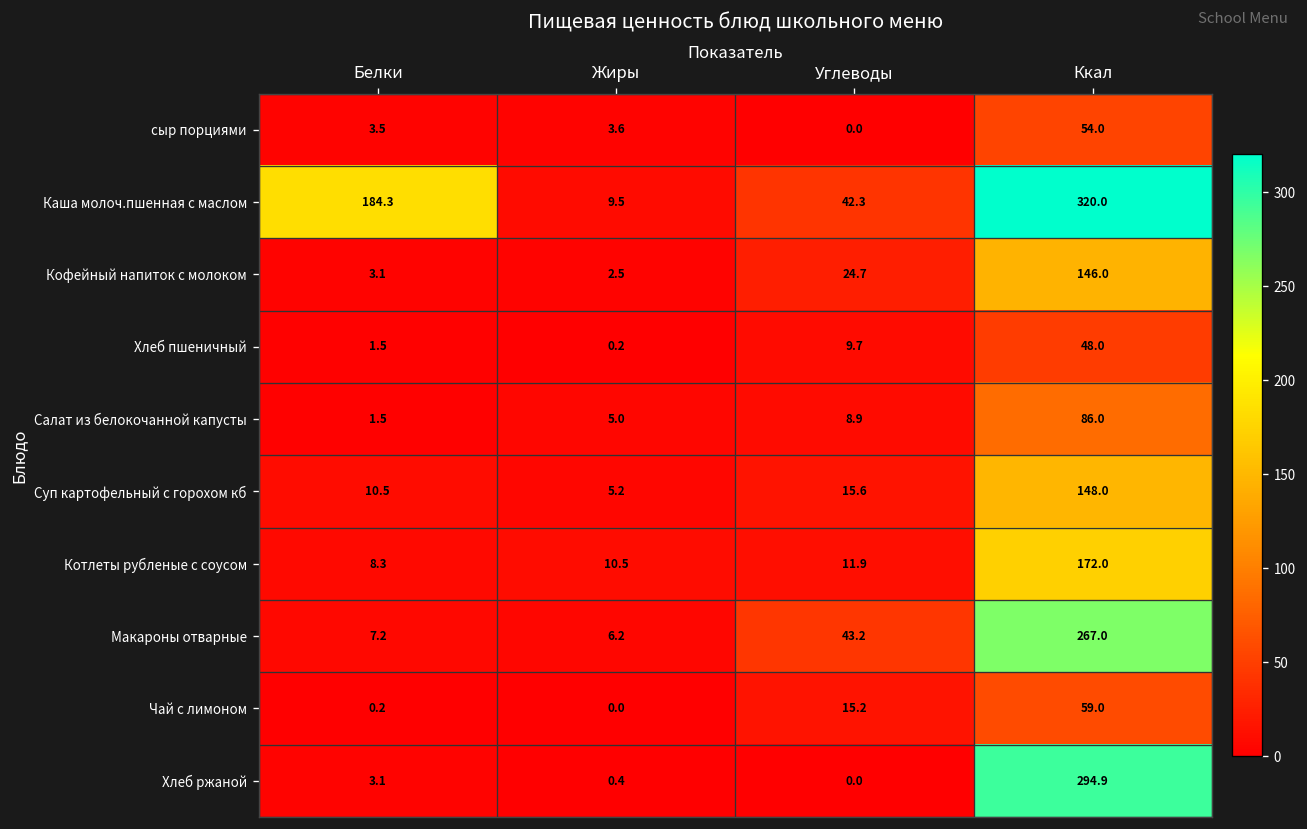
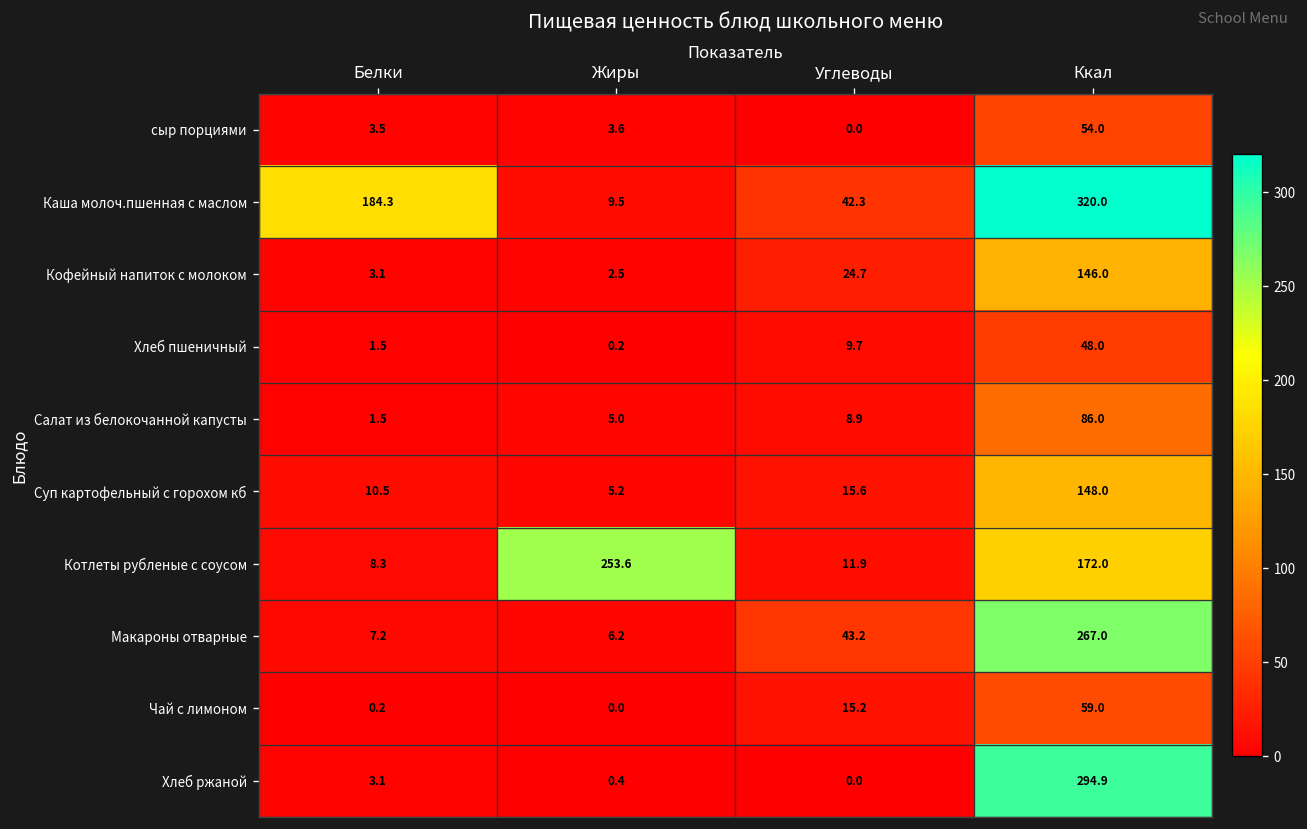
  {
    "сыр порциями": {
      "Белки": 3.5,
      "Жиры": 3.6,
      "Углеводы": 0.0,
      "Ккал": 54.0
    },
    "Каша молоч.пшенная с маслом": {
      "Белки": 184.3,
      "Жиры": 9.5,
      "Углеводы": 42.3,
      "Ккал": 320.0
    },
    "Кофейный напиток с молоком": {
      "Белки": 3.1,
      "Жиры": 2.5,
      "Углеводы": 24.7,
      "Ккал": 146.0
    },
    "Хлеб пшеничный": {
      "Белки": 1.5,
      "Жиры": 0.2,
      "Углеводы": 9.7,
      "Ккал": 48.0
    },
    "Салат из белокочанной капусты": {
      "Белки": 1.5,
      "Жиры": 5.0,
      "Углеводы": 8.9,
      "Ккал": 86.0
    },
    "Суп картофельный с горохом кб": {
      "Белки": 10.5,
      "Жиры": 5.2,
      "Углеводы": 15.6,
      "Ккал": 148.0
    },
    "Котлеты рубленые с соусом": {
      "Белки": 8.3,
-     "Жиры": 10.5,
+     "Жиры": 253.6,
      "Углеводы": 11.9,
      "Ккал": 172.0
    },
    "Макароны отварные": {
      "Белки": 7.2,
      "Жиры": 6.2,
      "Углеводы": 43.2,
      "Ккал": 267.0
    },
    "Чай с лимоном": {
      "Белки": 0.2,
      "Жиры": 0.0,
      "Углеводы": 15.2,
      "Ккал": 59.0
    },
    "Хлеб ржаной": {
      "Белки": 3.1,
      "Жиры": 0.4,
      "Углеводы": 0.0,
      "Ккал": 294.9
    }
  }
